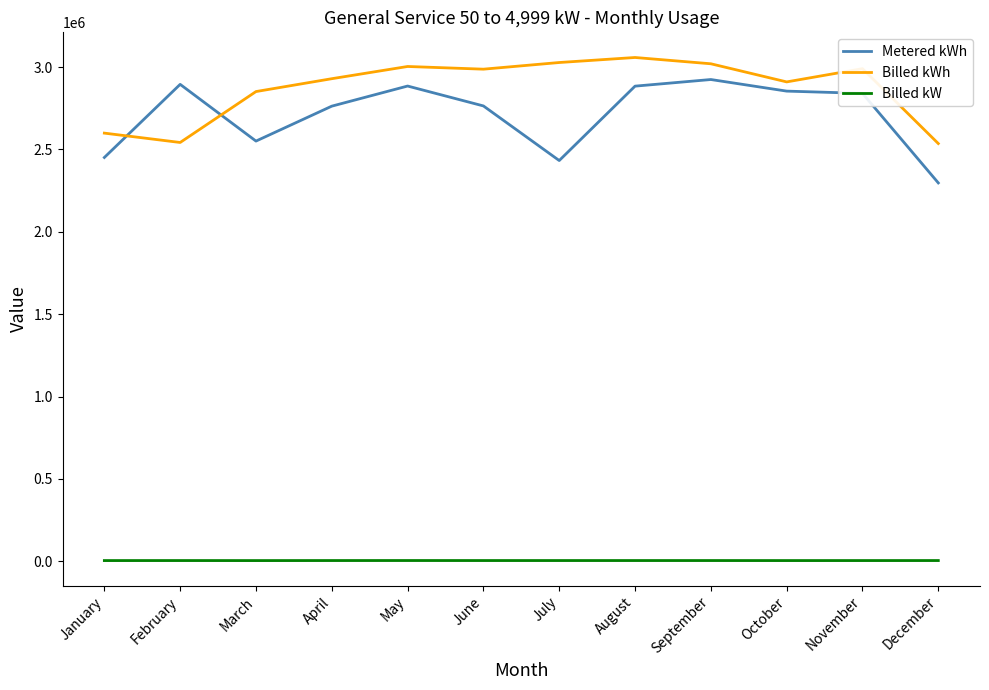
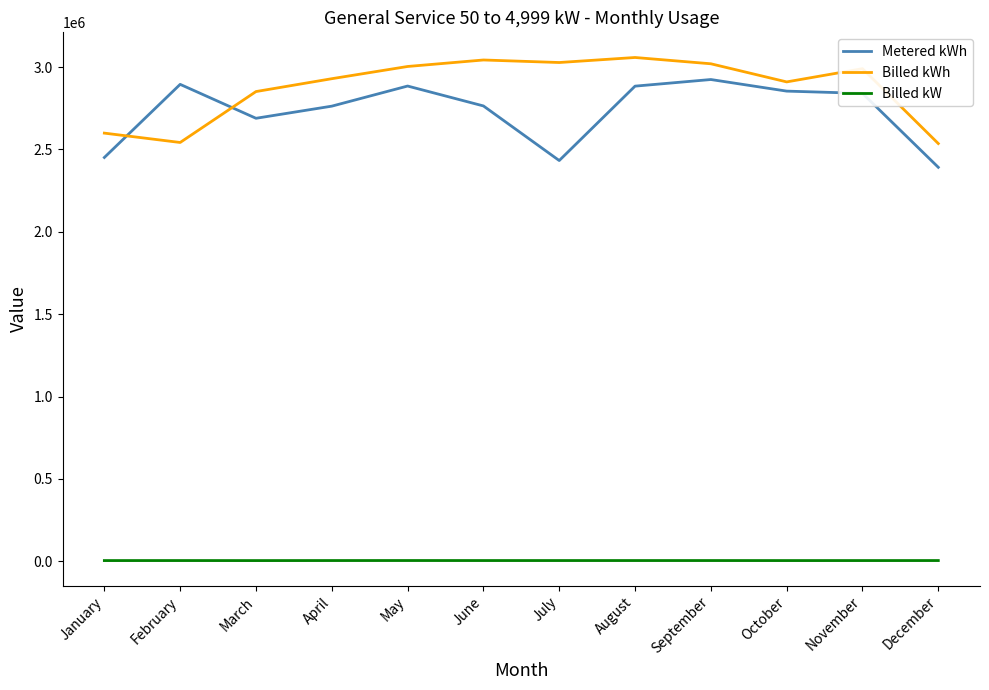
  {
    "Metered kWh": {
      "January": 2450000,
      "February": 2890000,
-     "March": 2550000,
+     "March": 2690000,
      "April": 2760000,
      "May": 2880000,
      "June": 2760000,
      "July": 2430000,
      "August": 2880000,
      "September": 2920000,
      "October": 2850000,
-     "December": 2300000
+     "December": 2390000
    },
    "Billed kWh": {
      "January": 2600000,
      "February": 2540000,
      "March": 2850000,
      "April": 2930000,
      "May": 3000000,
-     "June": 2990000,
+     "June": 3040000,
      "July": 3030000,
      "August": 3060000,
      "September": 3020000,
      "October": 2910000,
      "December": 2540000
    },
    "Billed kW": {
      "January": 0,
      "February": 10000,
      "March": 0,
      "April": 10000,
      "May": 10000,
      "June": 10000,
      "July": 10000,
      "August": 10000,
      "September": 10000,
      "October": 0,
      "November": 10000,
      "December": 10000
    }
  }
